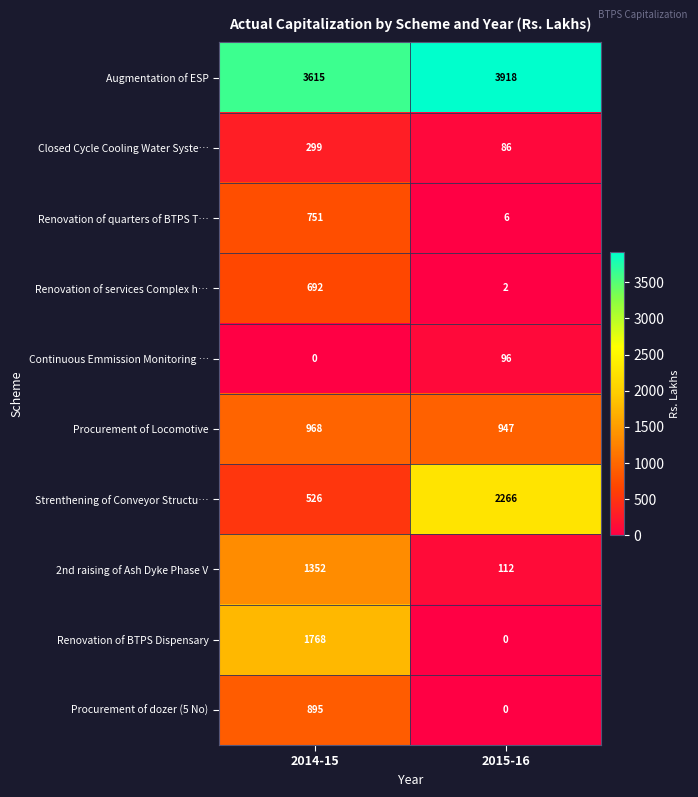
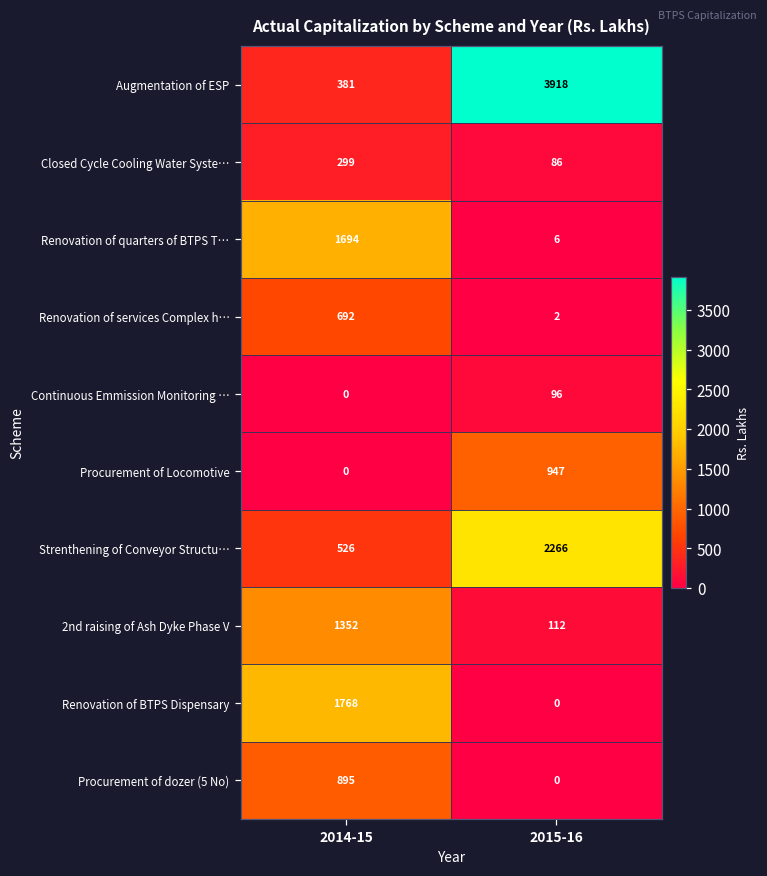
  {
    "Augmentation of ESP": {
-     "2014-15": 3615,
+     "2014-15": 381,
      "2015-16": 3918
    },
    "Closed Cycle Cooling Water Syste…": {
      "2014-15": 299,
      "2015-16": 86
    },
    "Renovation of quarters of BTPS T…": {
-     "2014-15": 751,
+     "2014-15": 1694,
      "2015-16": 6
    },
    "Renovation of services Complex h…": {
      "2014-15": 692,
      "2015-16": 2
    },
    "Continuous Emmission Monitoring …": {
      "2014-15": 0,
      "2015-16": 96
    },
    "Procurement of Locomotive": {
-     "2014-15": 968,
+     "2014-15": 0,
      "2015-16": 947
    },
    "Strenthening of Conveyor Structu…": {
      "2014-15": 526,
      "2015-16": 2266
    },
    "2nd raising of Ash Dyke Phase V": {
      "2014-15": 1352,
      "2015-16": 112
    },
    "Renovation of BTPS Dispensary": {
      "2014-15": 1768,
      "2015-16": 0
    },
    "Procurement of dozer (5 No)": {
      "2014-15": 895,
      "2015-16": 0
    }
  }
